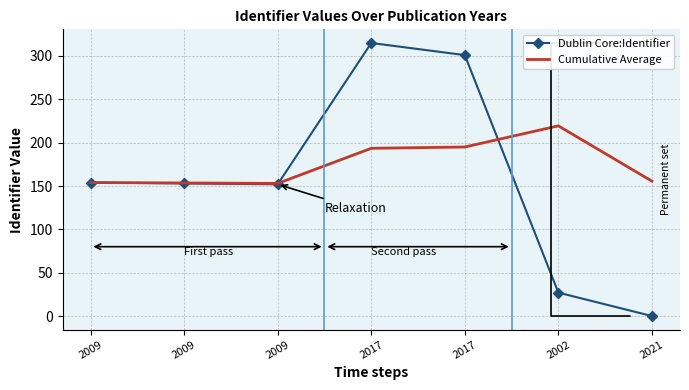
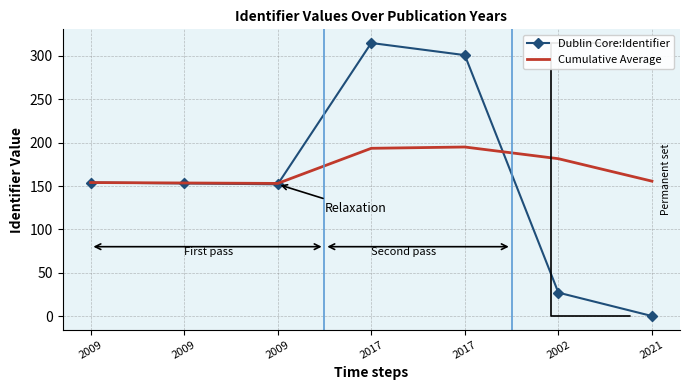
  {
    "Dublin Core:Identifier": {
      "2002": 30,
      "2021": 0
    },
    "Cumulative Average": {
-     "2002": 220,
+     "2002": 180,
      "2021": 160
    }
  }
